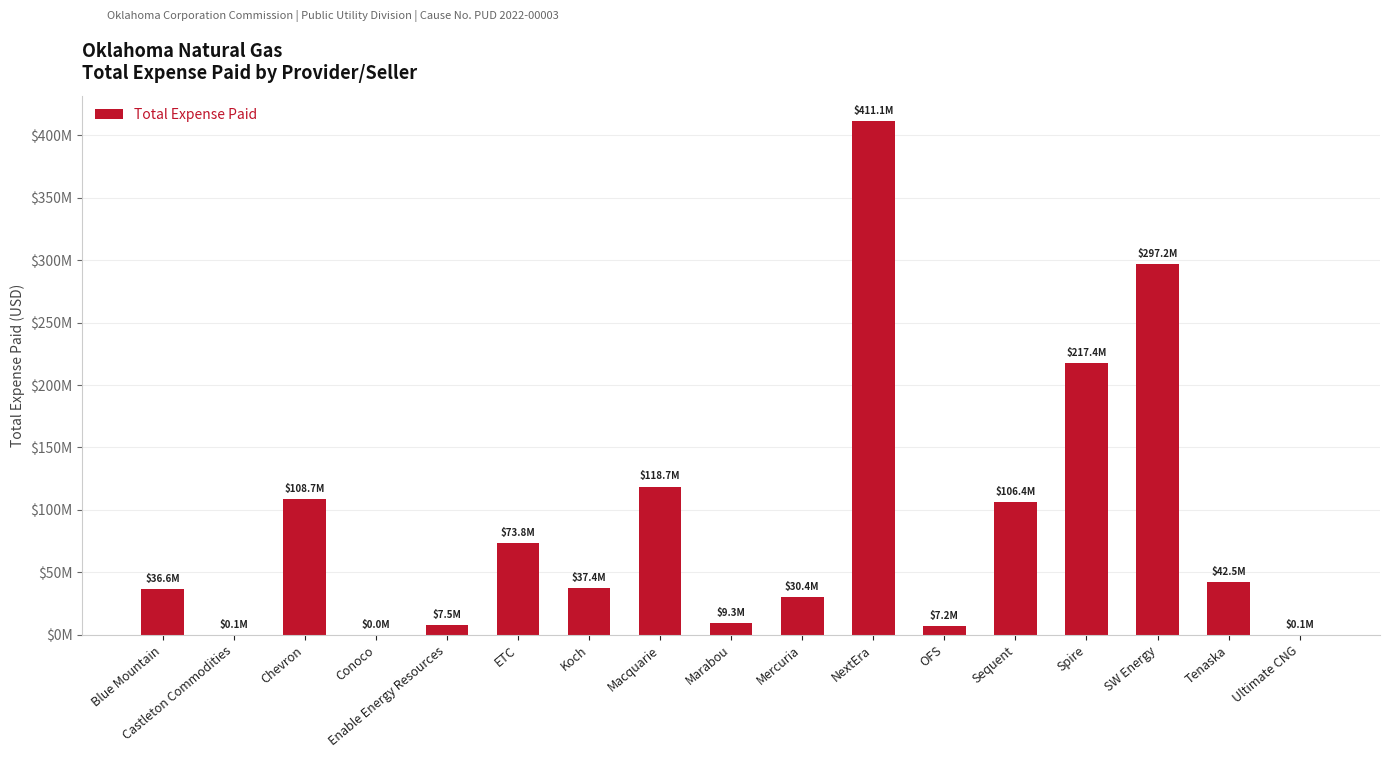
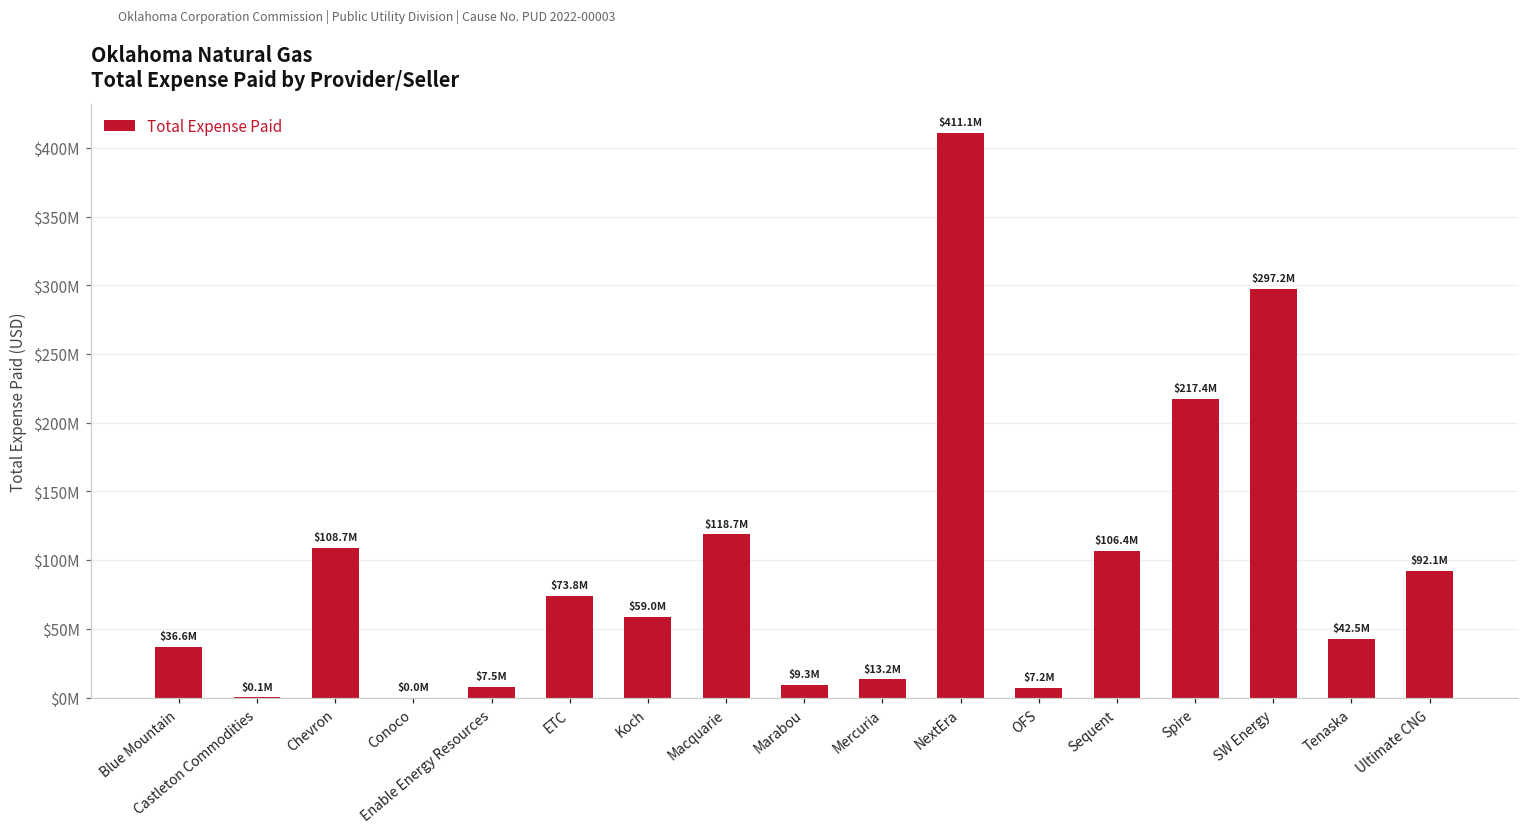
  {
    "Blue Mountain": "$36.6M",
    "Castleton Commodities": "$0.1M",
    "Chevron": "$108.7M",
    "Enable Energy Resources": "$7.5M",
    "ETC": "$73.8M",
-   "Koch": "$37.4M",
+   "Koch": "$59.0M",
    "Macquarie": "$118.7M",
    "Marabou": "$9.3M",
-   "Mercuria": "$30.4M",
+   "Mercuria": "$13.2M",
    "NextEra": "$411.1M",
    "OFS": "$7.2M",
    "Sequent": "$106.4M",
    "Spire": "$217.4M",
    "SW Energy": "$297.2M",
    "Tenaska": "$42.5M",
-   "Ultimate CNG": "$0.1M"
+   "Ultimate CNG": "$92.1M"
  }
